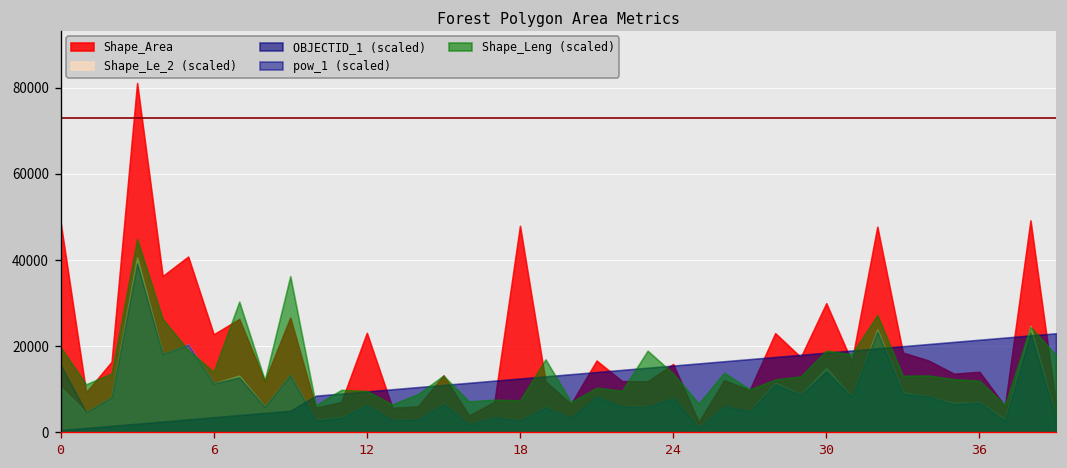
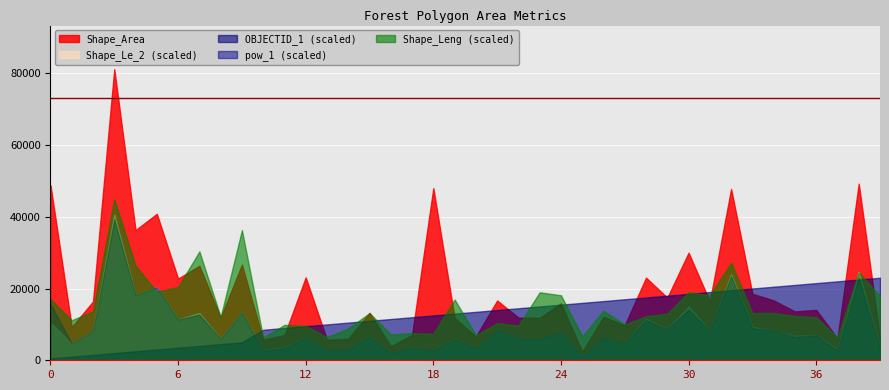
  {
    "Shape_Area": {
      "0": 49000,
      "6": 23000,
      "12": 23000,
      "18": 48000,
      "30": 30000,
      "36": 14000
    },
    "Shape_Le_2 (scaled)": {
      "0": 10000,
      "30": 15000
    },
    "Shape_Leng (scaled)": {
-     "0": 20000,
-     "6": 14000,
+     "0": 17000,
+     "6": 20000,
      "18": 7000,
-     "24": 14000,
+     "24": 18000,
      "36": 12000
    }
  }
